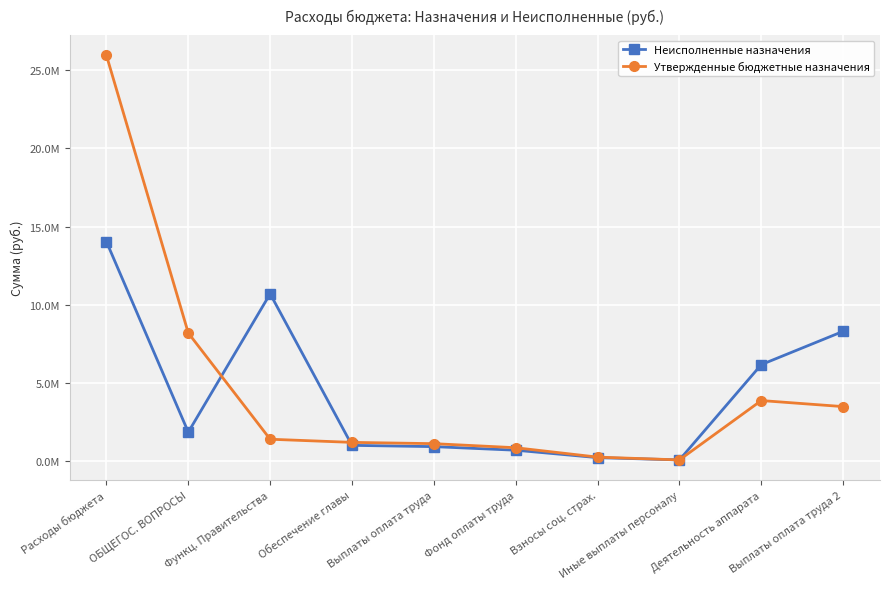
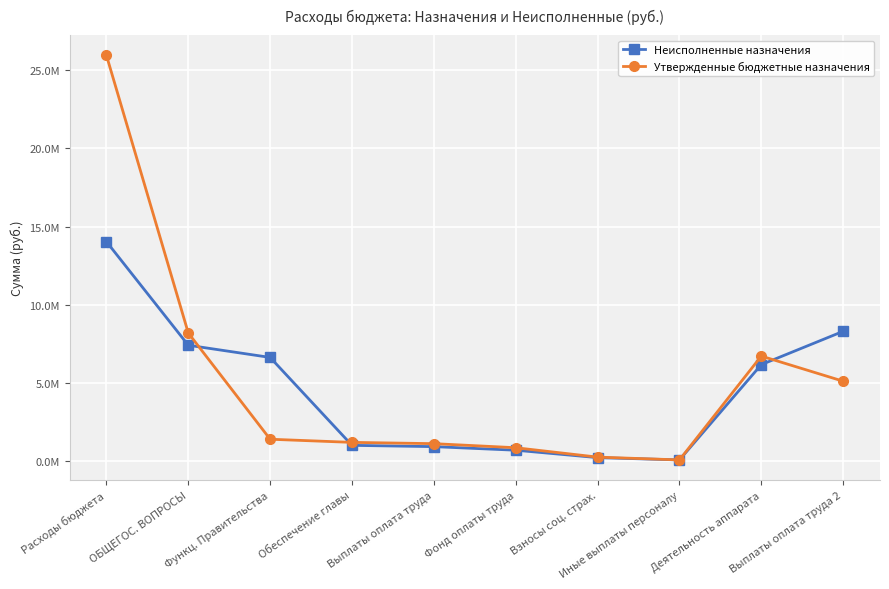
  {
    "Неисполненные назначения": {
      "Расходы бюджета": 14000000,
-     "ОБЩЕГОС. ВОПРОСЫ": 1900000,
-     "Функц. Правительства": 10700000,
+     "ОБЩЕГОС. ВОПРОСЫ": 7400000,
+     "Функц. Правительства": 6600000,
      "Обеспечение главы": 1000000,
      "Выплаты оплата труда": 900000,
      "Деятельность аппарата": 6200000,
      "Выплаты оплата труда 2": 8300000
    },
    "Утвержденные бюджетные назначения": {
      "Расходы бюджета": 25900000,
      "ОБЩЕГОС. ВОПРОСЫ": 8200000,
      "Функц. Правительства": 1400000,
      "Обеспечение главы": 1200000,
      "Выплаты оплата труда": 1100000,
-     "Деятельность аппарата": 3900000,
-     "Выплаты оплата труда 2": 3500000
+     "Деятельность аппарата": 6700000,
+     "Выплаты оплата труда 2": 5100000
    }
  }
